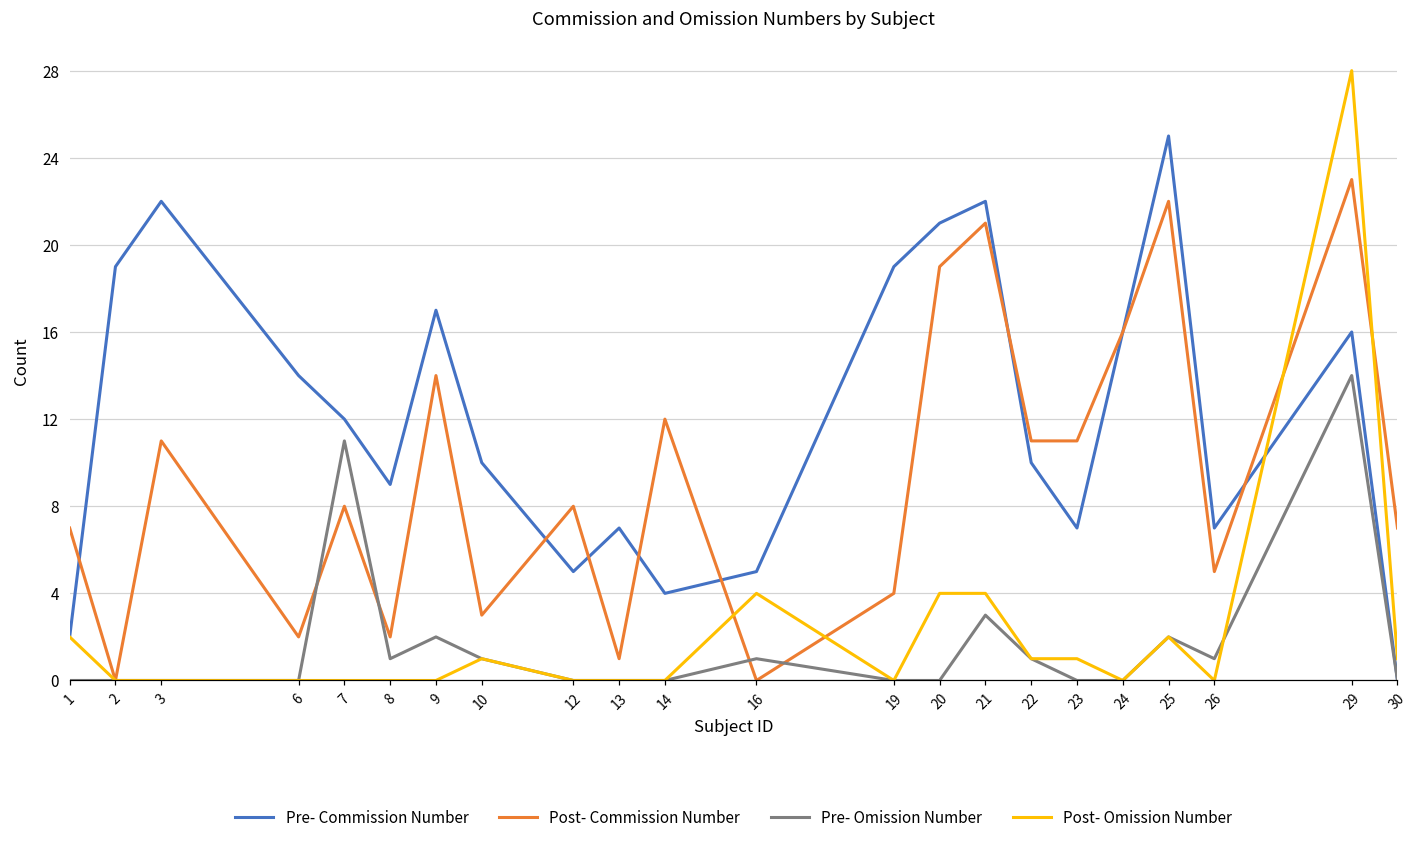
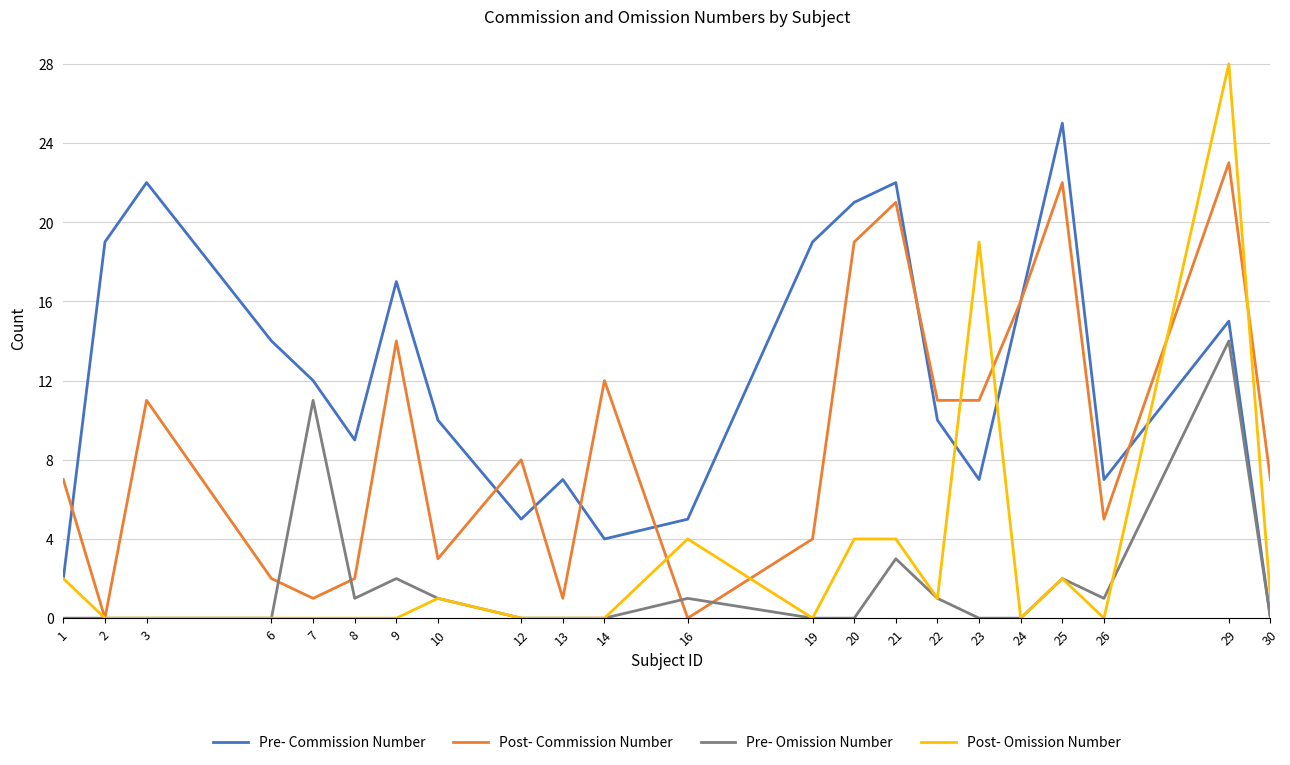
  {
    "Pre- Commission Number": {
      "2": 19,
      "3": 22,
      "6": 14,
      "7": 12,
      "8": 9,
      "9": 17,
      "10": 10,
      "12": 5,
      "13": 7,
      "14": 4,
      "16": 5,
      "19": 19,
      "20": 21,
      "21": 22,
      "22": 10,
      "23": 7,
      "25": 25,
      "26": 7,
-     "29": 16
+     "29": 15
    },
    "Post- Commission Number": {
      "1": 7,
      "3": 11,
      "6": 2,
-     "7": 8,
+     "7": 1,
      "8": 2,
      "9": 14,
      "10": 3,
      "12": 8,
      "13": 1,
      "14": 12,
      "16": 0,
      "19": 4,
      "20": 19,
      "21": 21,
      "22": 11,
      "23": 11,
      "25": 22,
      "26": 5,
      "29": 23,
      "30": 7
    },
    "Pre- Omission Number": {
      "1": 0,
      "7": 11,
      "8": 1,
      "9": 2,
      "16": 1,
      "20": 0,
      "21": 3,
      "23": 0,
      "26": 1,
      "29": 14
    },
    "Post- Omission Number": {
      "7": 0,
      "8": 0,
      "9": 0,
      "16": 4,
      "20": 4,
      "21": 4,
-     "23": 1,
+     "23": 19,
      "26": 0,
      "29": 28,
      "30": 1
    }
  }
